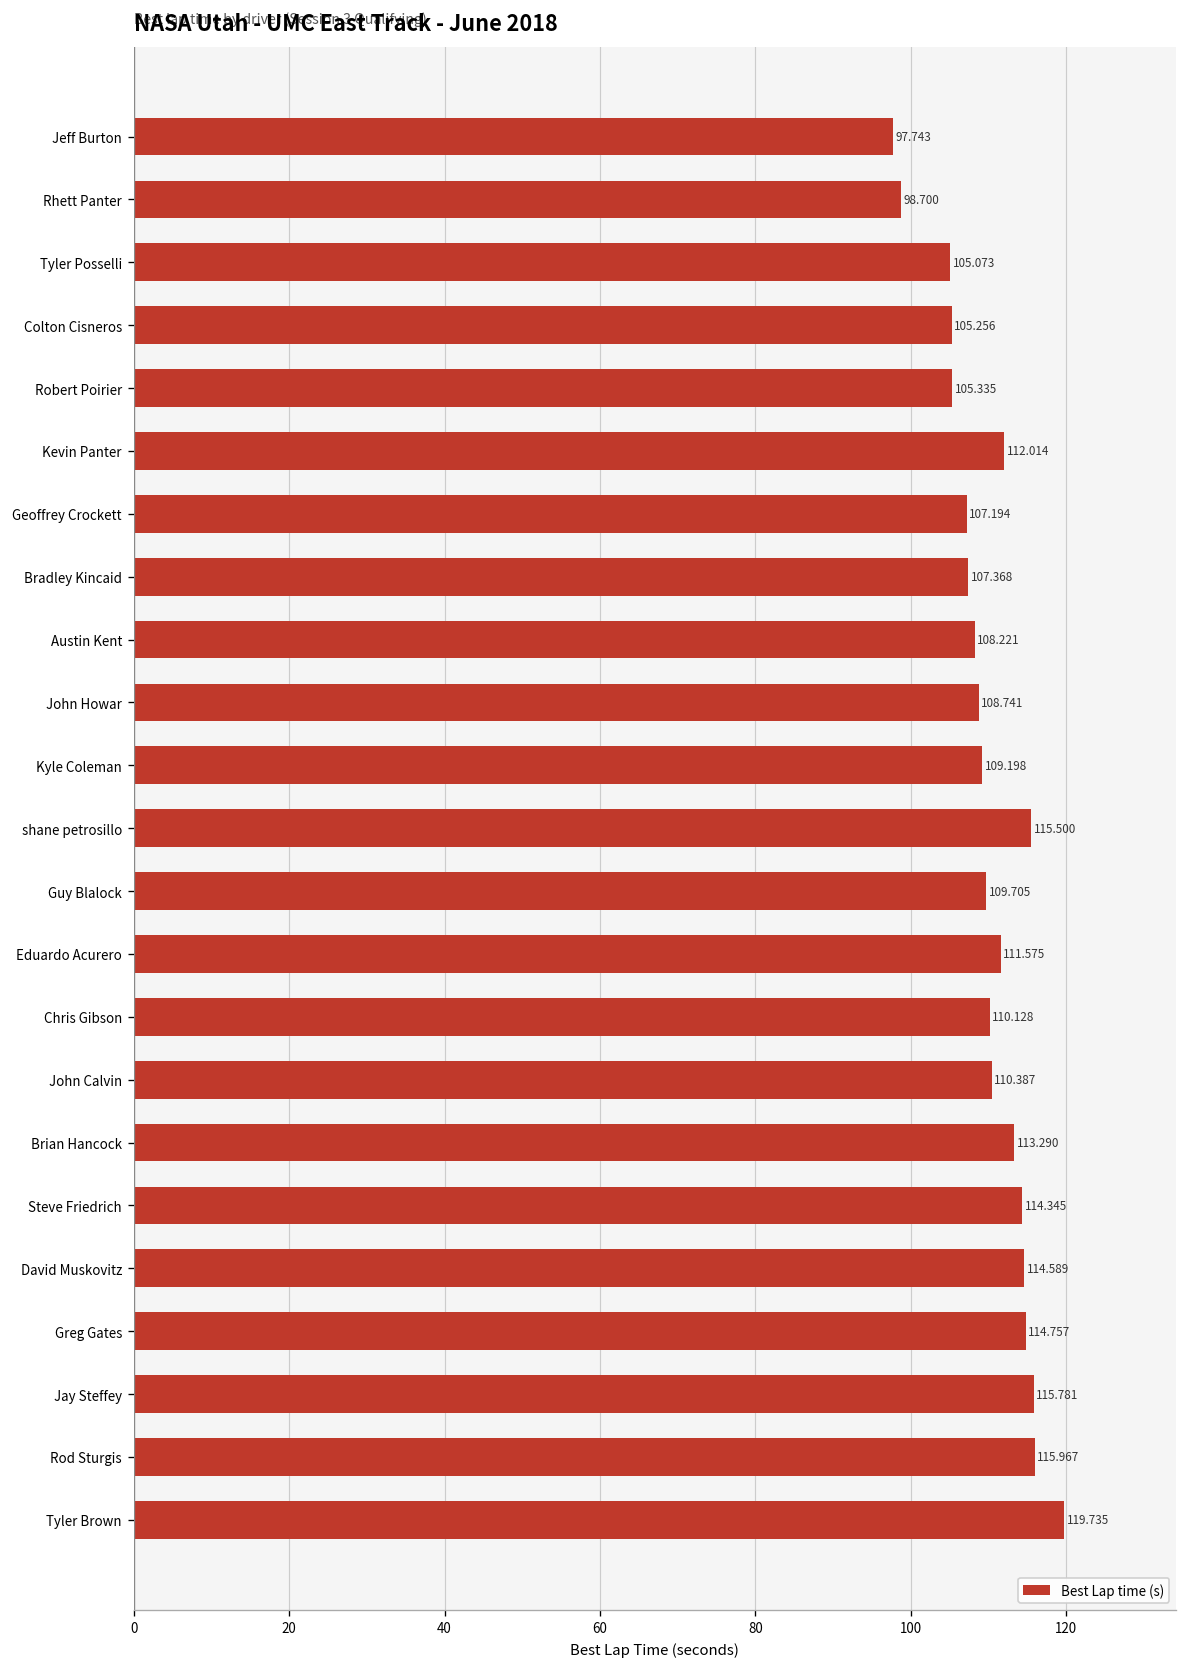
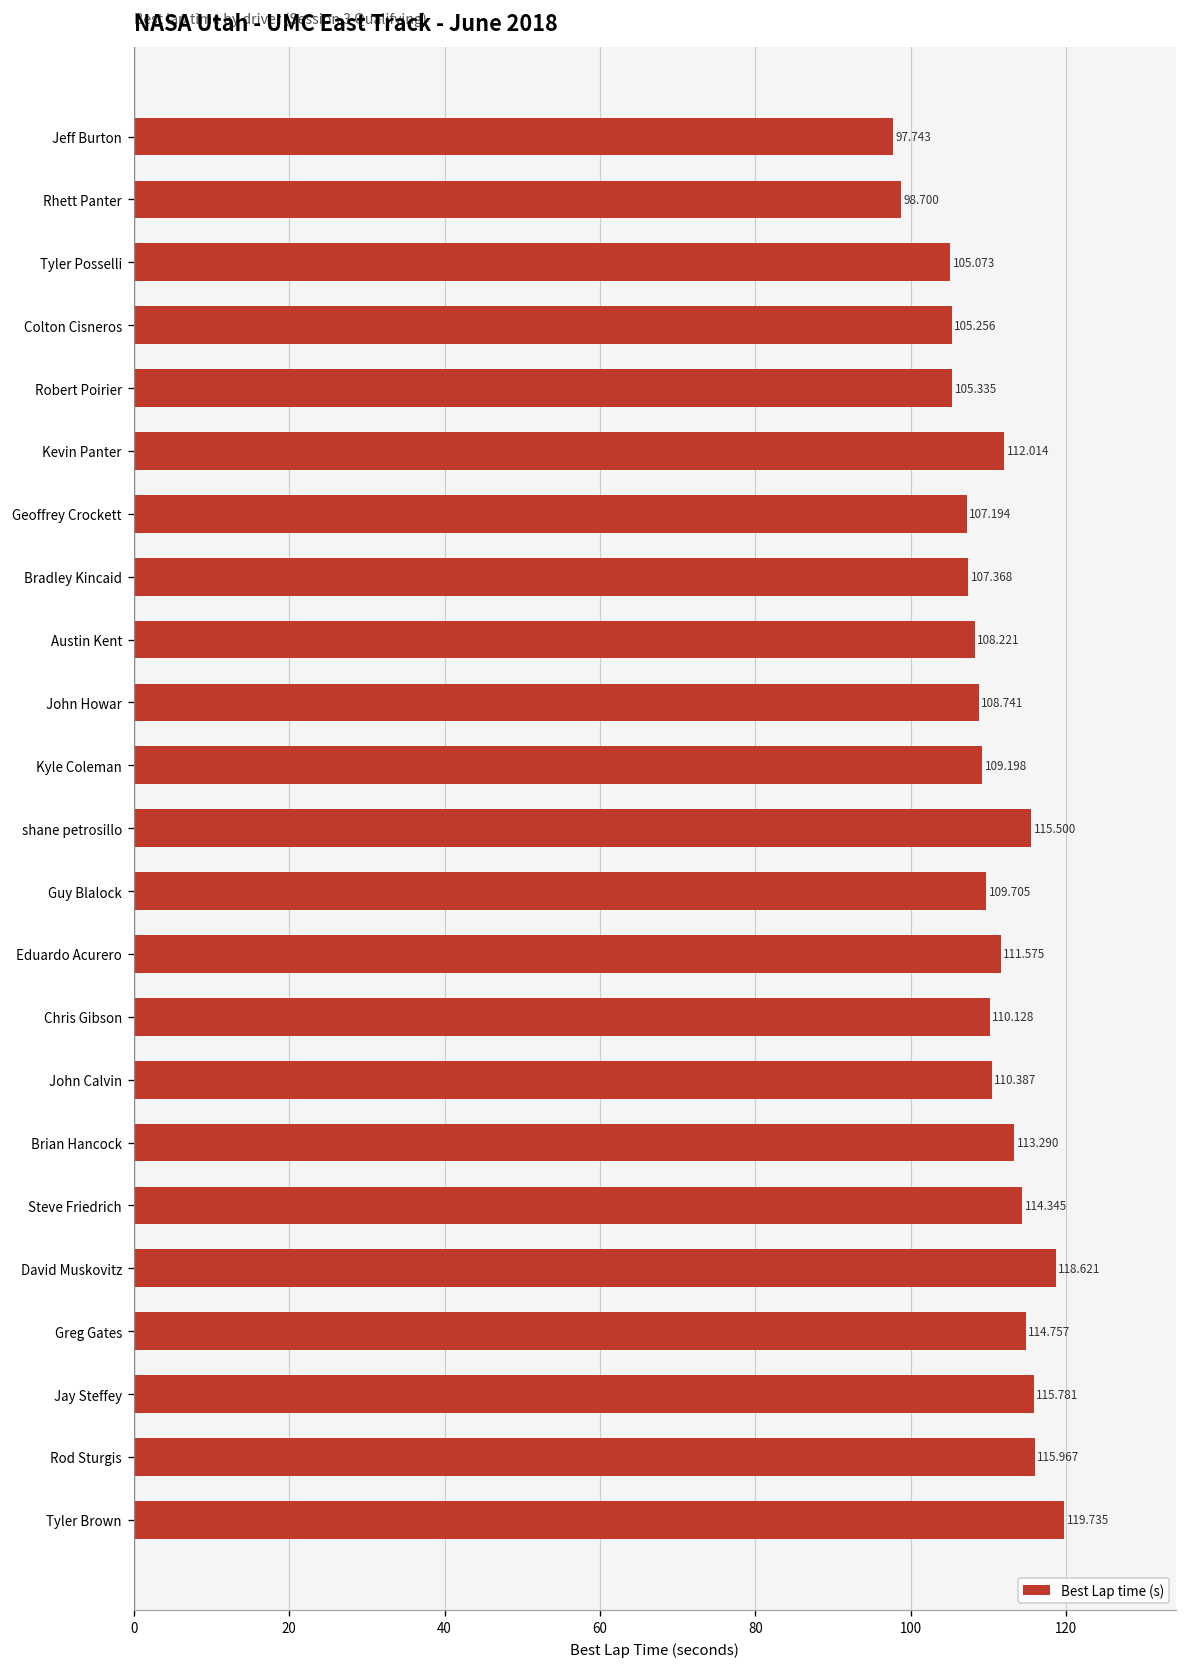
  {
    "Jeff Burton": 97.743,
    "Rhett Panter": 98.700,
    "Tyler Posselli": 105.073,
    "Colton Cisneros": 105.256,
    "Robert Poirier": 105.335,
    "Kevin Panter": 112.014,
    "Geoffrey Crockett": 107.194,
    "Bradley Kincaid": 107.368,
    "Austin Kent": 108.221,
    "John Howar": 108.741,
    "Kyle Coleman": 109.198,
    "shane petrosillo": 115.500,
    "Guy Blalock": 109.705,
    "Eduardo Acurero": 111.575,
    "Chris Gibson": 110.128,
    "John Calvin": 110.387,
    "Brian Hancock": 113.290,
    "Steve Friedrich": 114.345,
-   "David Muskovitz": 114.589,
+   "David Muskovitz": 118.621,
    "Greg Gates": 114.757,
    "Jay Steffey": 115.781,
    "Rod Sturgis": 115.967,
    "Tyler Brown": 119.735
  }
